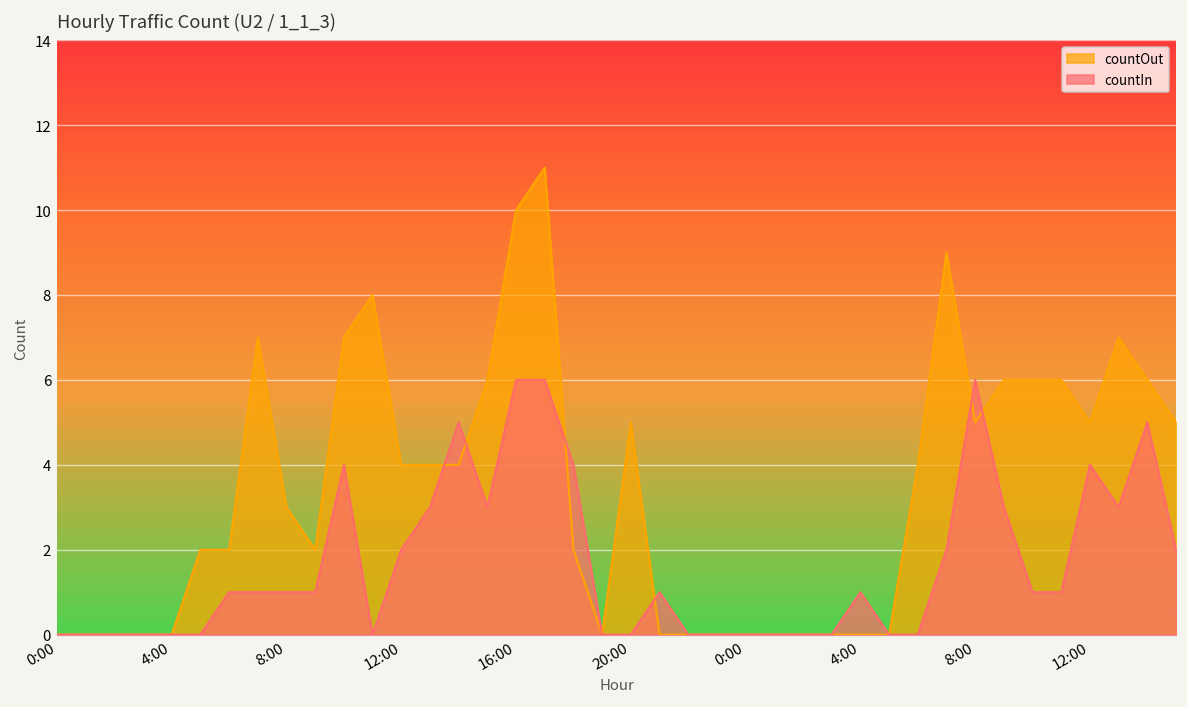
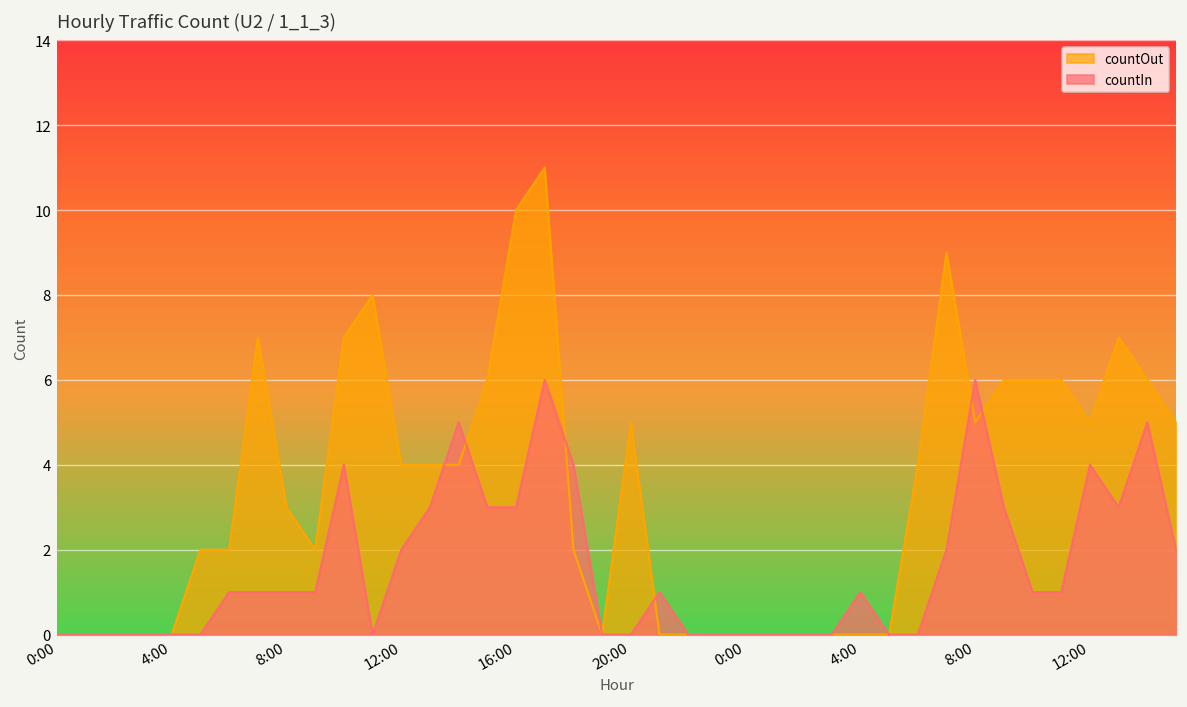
  {
    "countOut": {
      "16:00": 10,
      "20:00": 5
    },
    "countIn": {
-     "16:00": 6,
+     "16:00": 3,
      "20:00": 0
    }
  }
